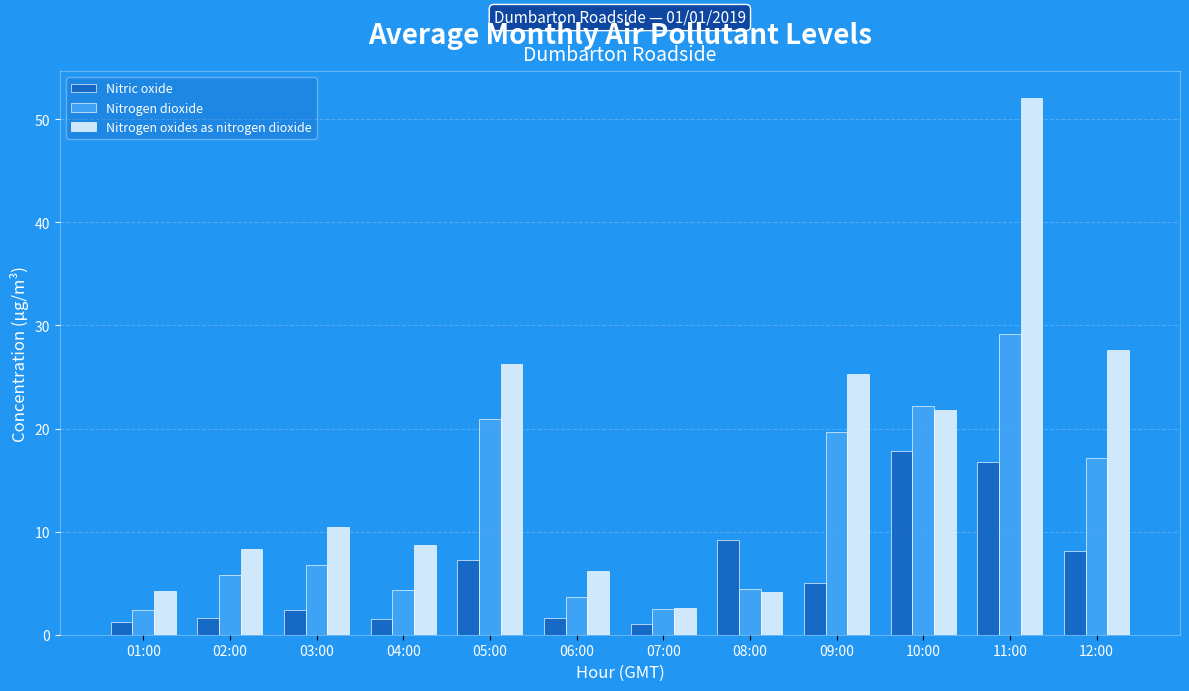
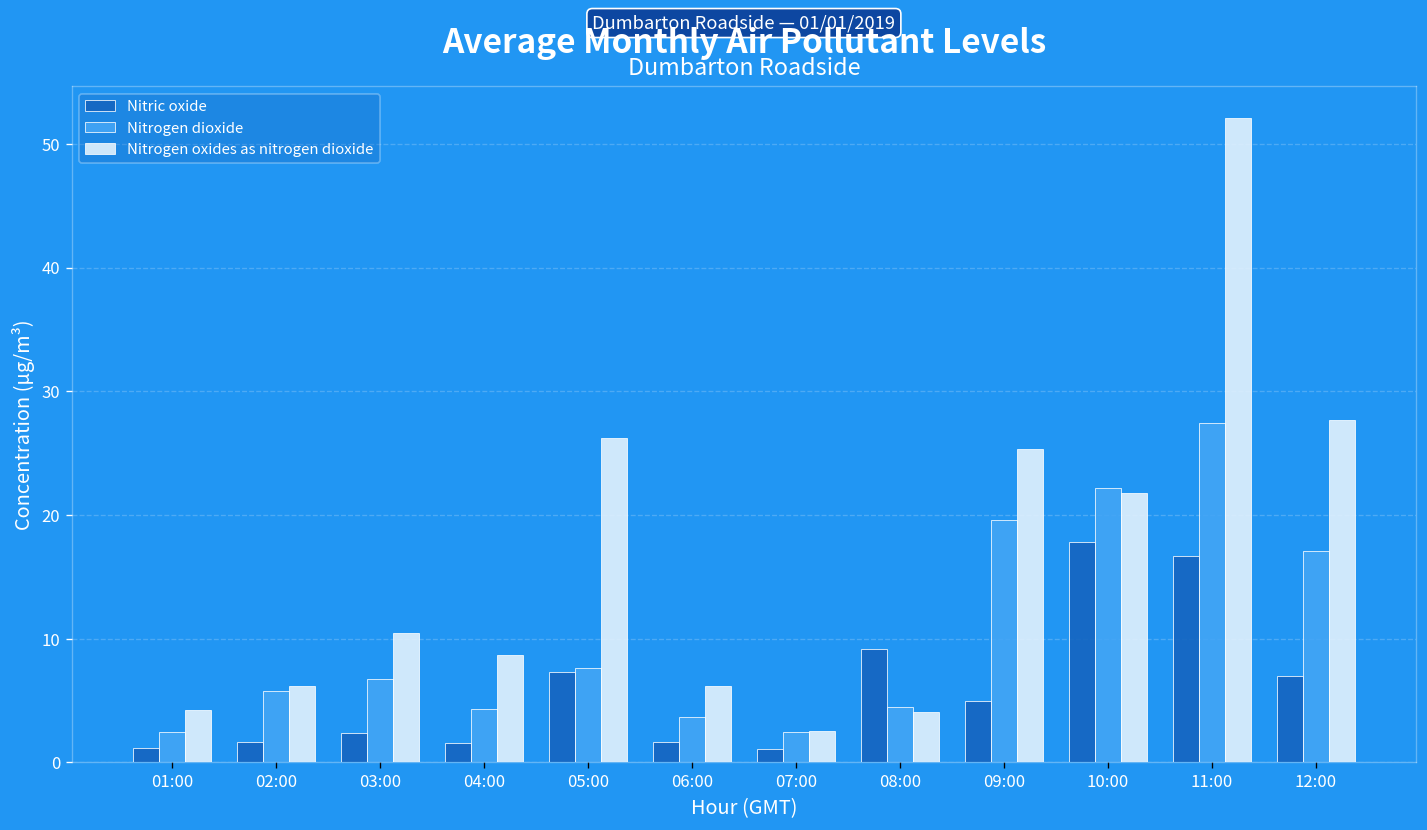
  {
    "Nitric oxide": {
      "01:00": 1.2,
      "02:00": 1.6,
      "03:00": 2.4,
      "04:00": 1.5,
      "05:00": 7.3,
      "06:00": 1.6,
      "07:00": 1.1,
      "08:00": 9.2,
      "09:00": 5.0,
      "10:00": 17.8,
      "11:00": 16.7,
-     "12:00": 8.1
+     "12:00": 7.0
    },
    "Nitrogen dioxide": {
      "01:00": 2.4,
      "02:00": 5.8,
      "03:00": 6.7,
      "04:00": 4.4,
-     "05:00": 20.9,
+     "05:00": 7.7,
      "06:00": 3.7,
      "07:00": 2.5,
      "08:00": 4.5,
      "09:00": 19.6,
      "10:00": 22.2,
-     "11:00": 29.2,
+     "11:00": 27.5,
      "12:00": 17.1
    },
    "Nitrogen oxides as nitrogen dioxide": {
      "01:00": 4.3,
-     "02:00": 8.3,
+     "02:00": 6.2,
      "03:00": 10.4,
      "04:00": 8.7,
      "05:00": 26.2,
      "06:00": 6.2,
      "07:00": 2.6,
      "08:00": 4.1,
      "09:00": 25.3,
      "10:00": 21.8,
      "11:00": 52.1,
      "12:00": 27.7
    }
  }
